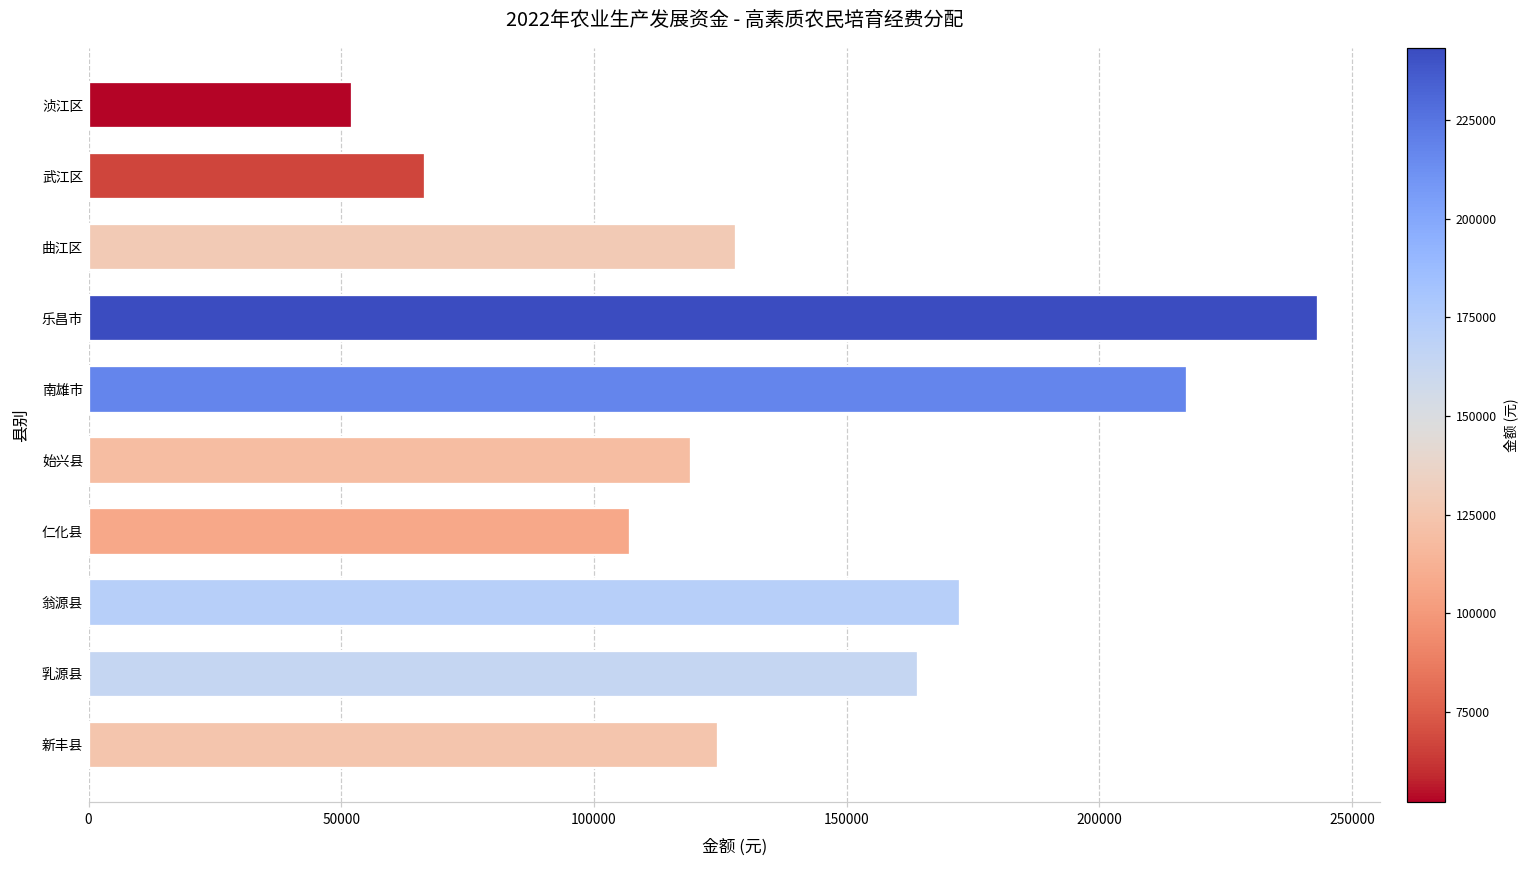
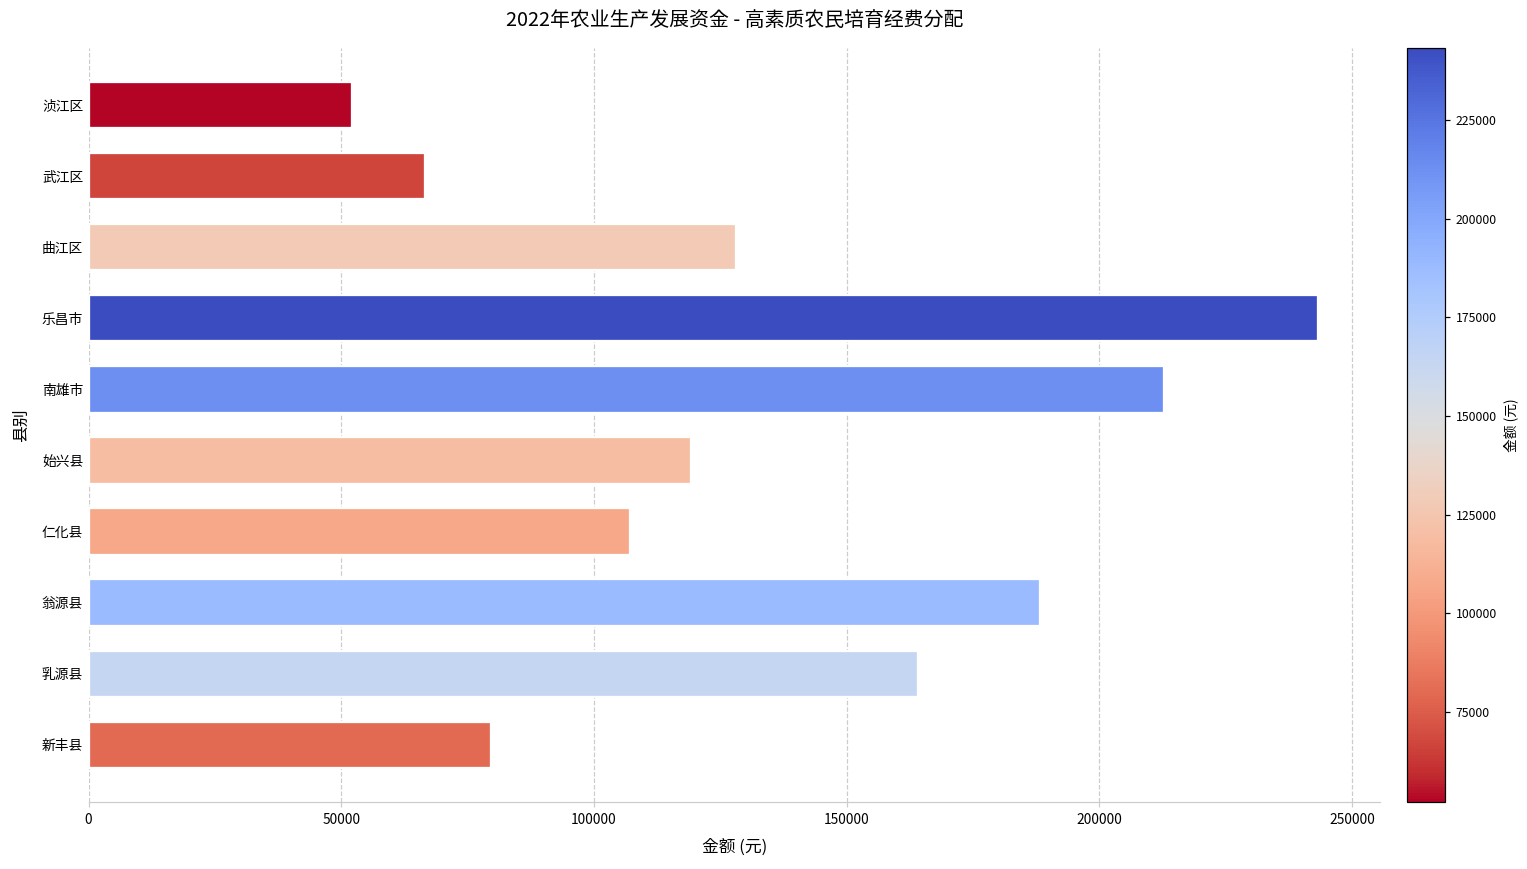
  {
    "浈江区": 52000,
    "武江区": 67000,
    "曲江区": 128000,
    "乐昌市": 243000,
-   "南雄市": 217000,
+   "南雄市": 213000,
    "始兴县": 119000,
    "仁化县": 107000,
-   "翁源县": 172000,
+   "翁源县": 188000,
    "乳源县": 164000,
-   "新丰县": 125000
+   "新丰县": 80000
  }
